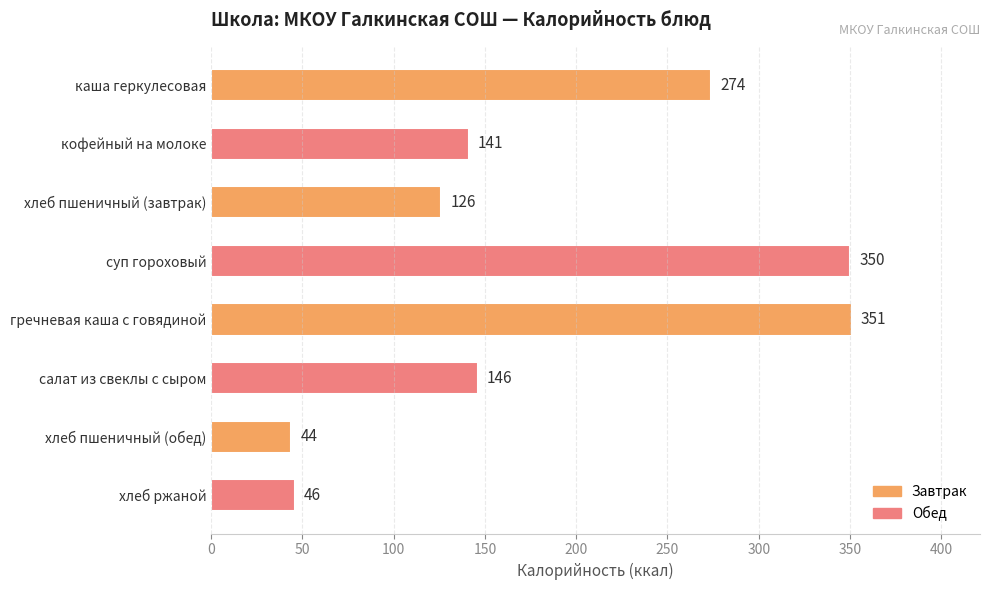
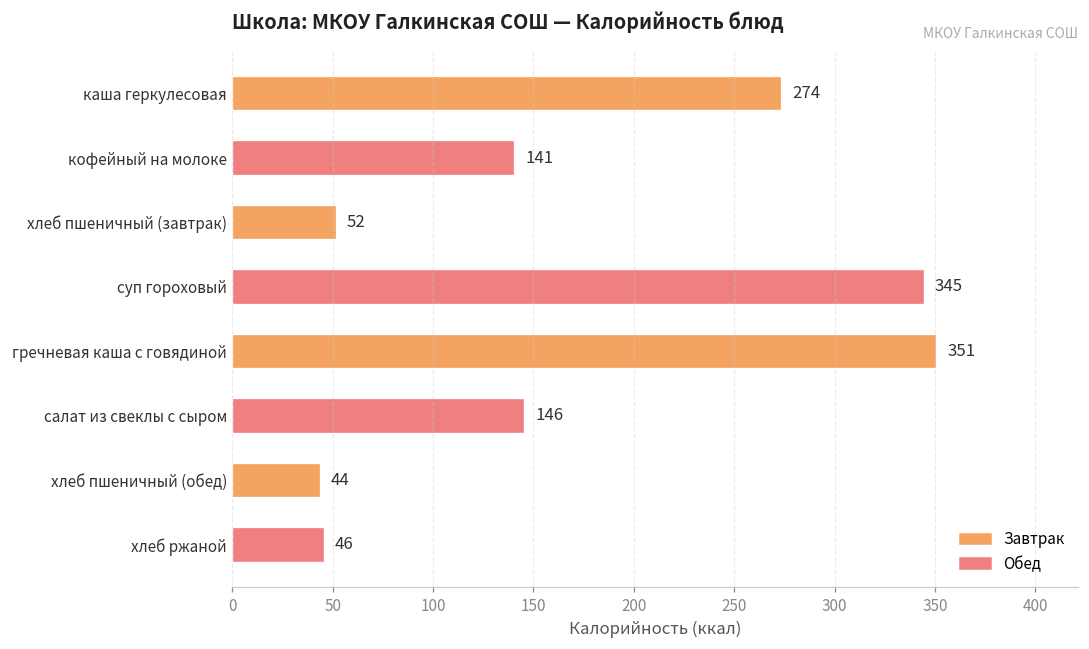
  {
    "каша геркулесовая": 274,
    "кофейный на молоке": 141,
-   "хлеб пшеничный (завтрак)": 126,
-   "суп гороховый": 350,
+   "хлеб пшеничный (завтрак)": 52,
+   "суп гороховый": 345,
    "гречневая каша с говядиной": 351,
    "салат из свеклы с сыром": 146,
    "хлеб пшеничный (обед)": 44,
    "хлеб ржаной": 46
  }
